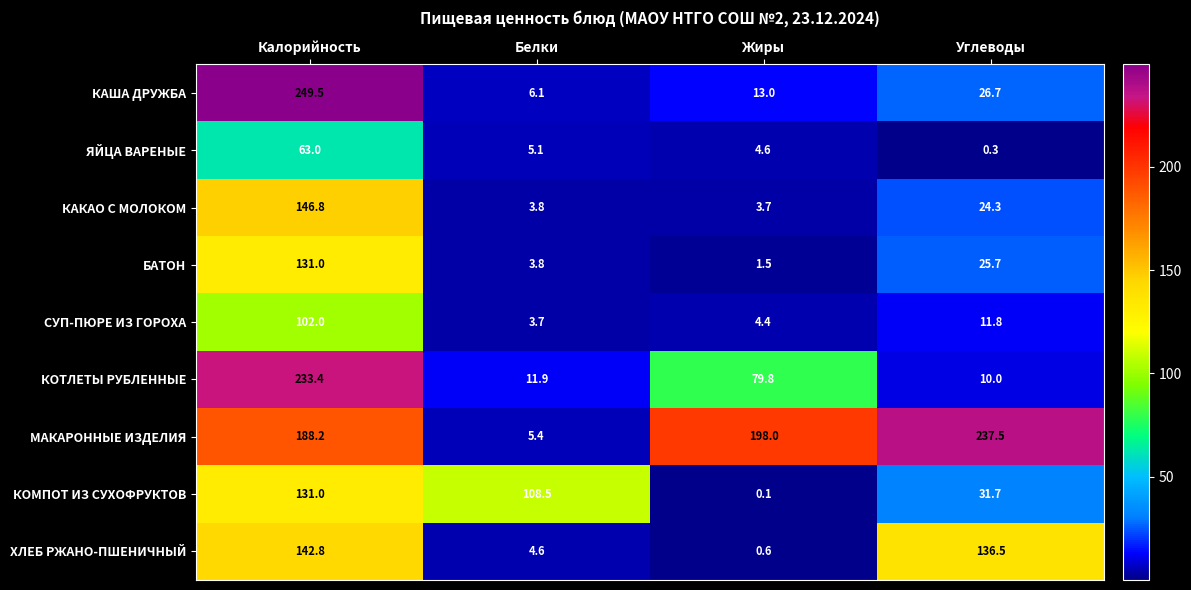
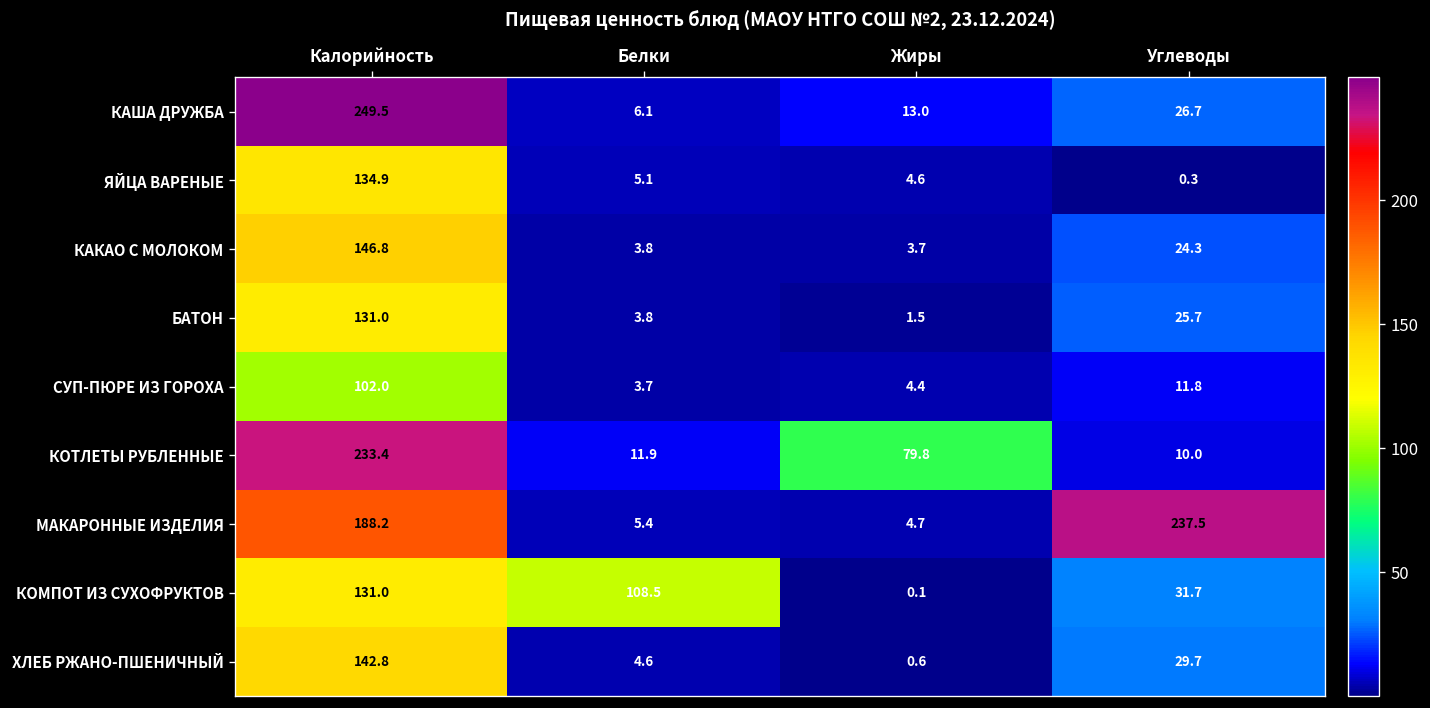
  {
    "КАША ДРУЖБА": {
      "Калорийность": 249.5,
      "Белки": 6.1,
      "Жиры": 13.0,
      "Углеводы": 26.7
    },
    "ЯЙЦА ВАРЕНЫЕ": {
-     "Калорийность": 63.0,
+     "Калорийность": 134.9,
      "Белки": 5.1,
      "Жиры": 4.6,
      "Углеводы": 0.3
    },
    "КАКАО С МОЛОКОМ": {
      "Калорийность": 146.8,
      "Белки": 3.8,
      "Жиры": 3.7,
      "Углеводы": 24.3
    },
    "БАТОН": {
      "Калорийность": 131.0,
      "Белки": 3.8,
      "Жиры": 1.5,
      "Углеводы": 25.7
    },
    "СУП-ПЮРЕ ИЗ ГОРОХА": {
      "Калорийность": 102.0,
      "Белки": 3.7,
      "Жиры": 4.4,
      "Углеводы": 11.8
    },
    "КОТЛЕТЫ РУБЛЕННЫЕ": {
      "Калорийность": 233.4,
      "Белки": 11.9,
      "Жиры": 79.8,
      "Углеводы": 10.0
    },
    "МАКАРОННЫЕ ИЗДЕЛИЯ": {
      "Калорийность": 188.2,
      "Белки": 5.4,
-     "Жиры": 198.0,
+     "Жиры": 4.7,
      "Углеводы": 237.5
    },
    "КОМПОТ ИЗ СУХОФРУКТОВ": {
      "Калорийность": 131.0,
      "Белки": 108.5,
      "Жиры": 0.1,
      "Углеводы": 31.7
    },
    "ХЛЕБ РЖАНО-ПШЕНИЧНЫЙ": {
      "Калорийность": 142.8,
      "Белки": 4.6,
      "Жиры": 0.6,
-     "Углеводы": 136.5
+     "Углеводы": 29.7
    }
  }
